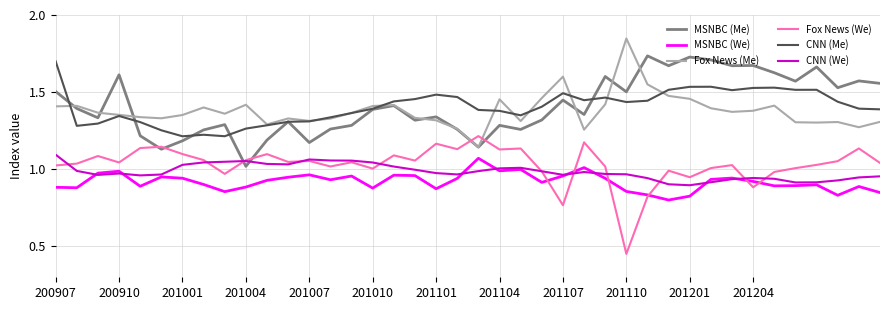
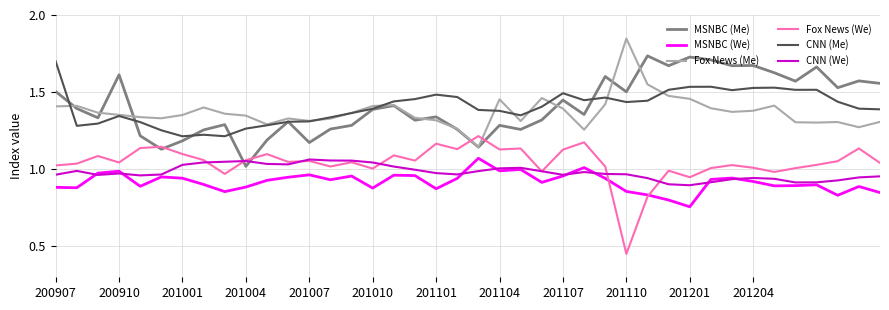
  {
    "MSNBC (Me)": {
      "200907": 1.50,
      "200910": 1.61,
      "201001": 1.18,
      "201004": 1.02,
      "201007": 1.17,
      "201101": 1.34,
      "201104": 1.28,
      "201107": 1.45,
      "201110": 1.50,
      "201201": 1.73,
      "201204": 1.67
    },
    "MSNBC (We)": {
      "200907": 0.88,
      "201001": 0.94,
      "201004": 0.88,
      "201007": 0.96,
      "201010": 0.88,
      "201101": 0.87,
      "201110": 0.86,
-     "201201": 0.83,
+     "201201": 0.76,
      "201204": 0.92
    },
    "Fox News (Me)": {
      "200907": 1.41,
      "201001": 1.35,
-     "201004": 1.42,
+     "201004": 1.35,
      "201010": 1.41,
      "201101": 1.32,
      "201104": 1.45,
-     "201107": 1.60,
+     "201107": 1.39,
      "201110": 1.85,
      "201201": 1.46,
      "201204": 1.38
    },
    "Fox News (We)": {
      "200907": 1.02,
      "200910": 1.04,
      "201001": 1.10,
      "201010": 1.00,
      "201101": 1.17,
      "201104": 1.13,
-     "201107": 0.77,
+     "201107": 1.13,
      "201110": 0.45,
      "201201": 0.95,
-     "201204": 0.88
+     "201204": 1.01
    },
    "CNN (Me)": {
      "200907": 1.70,
      "201001": 1.21,
      "201004": 1.26,
      "201101": 1.48,
      "201104": 1.38,
      "201107": 1.49,
      "201110": 1.44,
      "201201": 1.53,
      "201204": 1.53
    },
    "CNN (We)": {
-     "200907": 1.09,
+     "200907": 0.96,
      "201001": 1.03,
      "201010": 1.04,
      "201101": 0.98,
      "201110": 0.97,
      "201201": 0.90,
      "201204": 0.94
    }
  }
